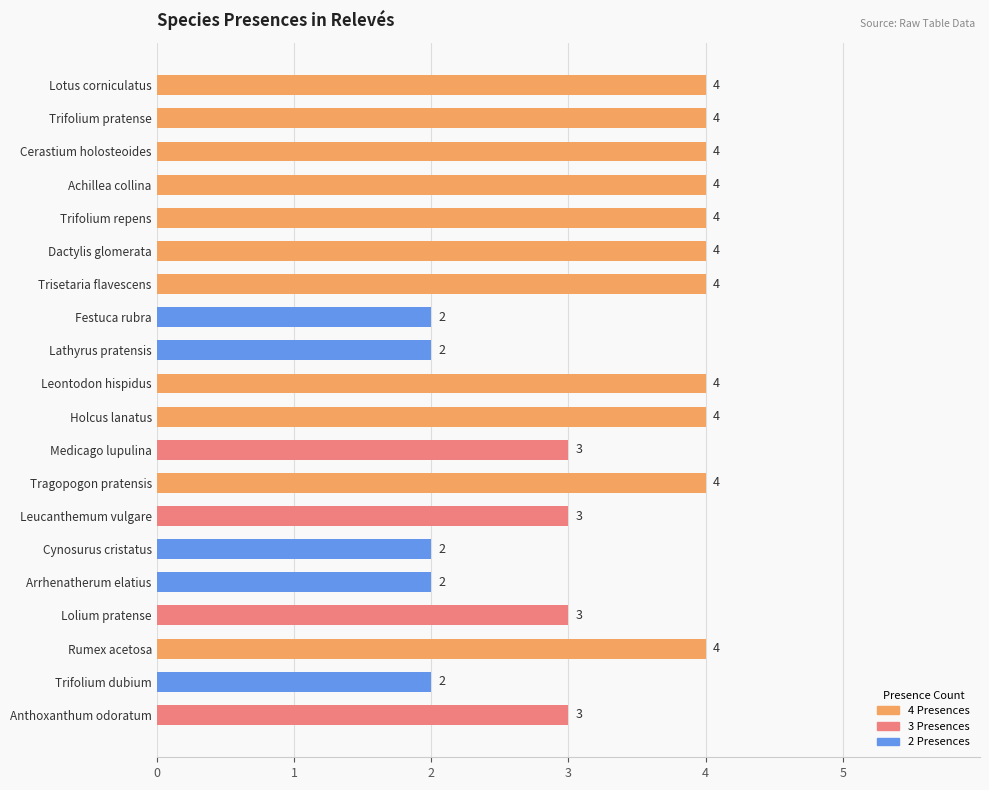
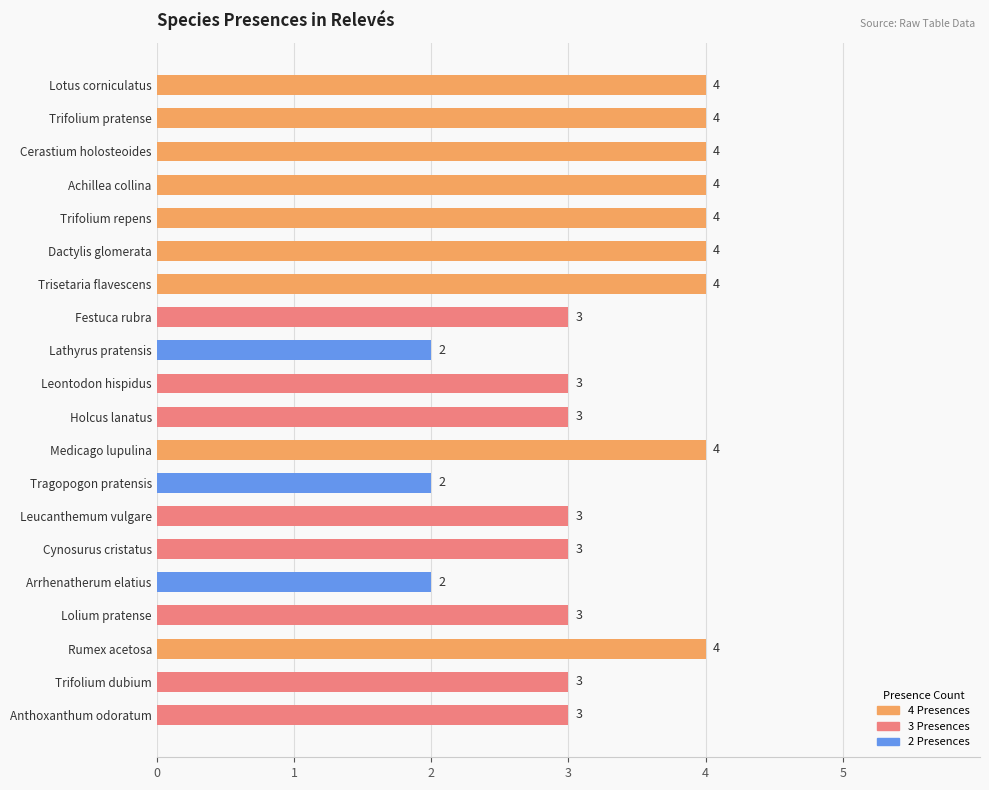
  {
    "Lotus corniculatus": 4,
    "Trifolium pratense": 4,
    "Cerastium holosteoides": 4,
    "Achillea collina": 4,
    "Trifolium repens": 4,
    "Dactylis glomerata": 4,
    "Trisetaria flavescens": 4,
-   "Festuca rubra": 2,
+   "Festuca rubra": 3,
    "Lathyrus pratensis": 2,
-   "Leontodon hispidus": 4,
-   "Holcus lanatus": 4,
-   "Medicago lupulina": 3,
-   "Tragopogon pratensis": 4,
+   "Leontodon hispidus": 3,
+   "Holcus lanatus": 3,
+   "Medicago lupulina": 4,
+   "Tragopogon pratensis": 2,
    "Leucanthemum vulgare": 3,
-   "Cynosurus cristatus": 2,
+   "Cynosurus cristatus": 3,
    "Arrhenatherum elatius": 2,
    "Lolium pratense": 3,
    "Rumex acetosa": 4,
-   "Trifolium dubium": 2,
+   "Trifolium dubium": 3,
    "Anthoxanthum odoratum": 3
  }
